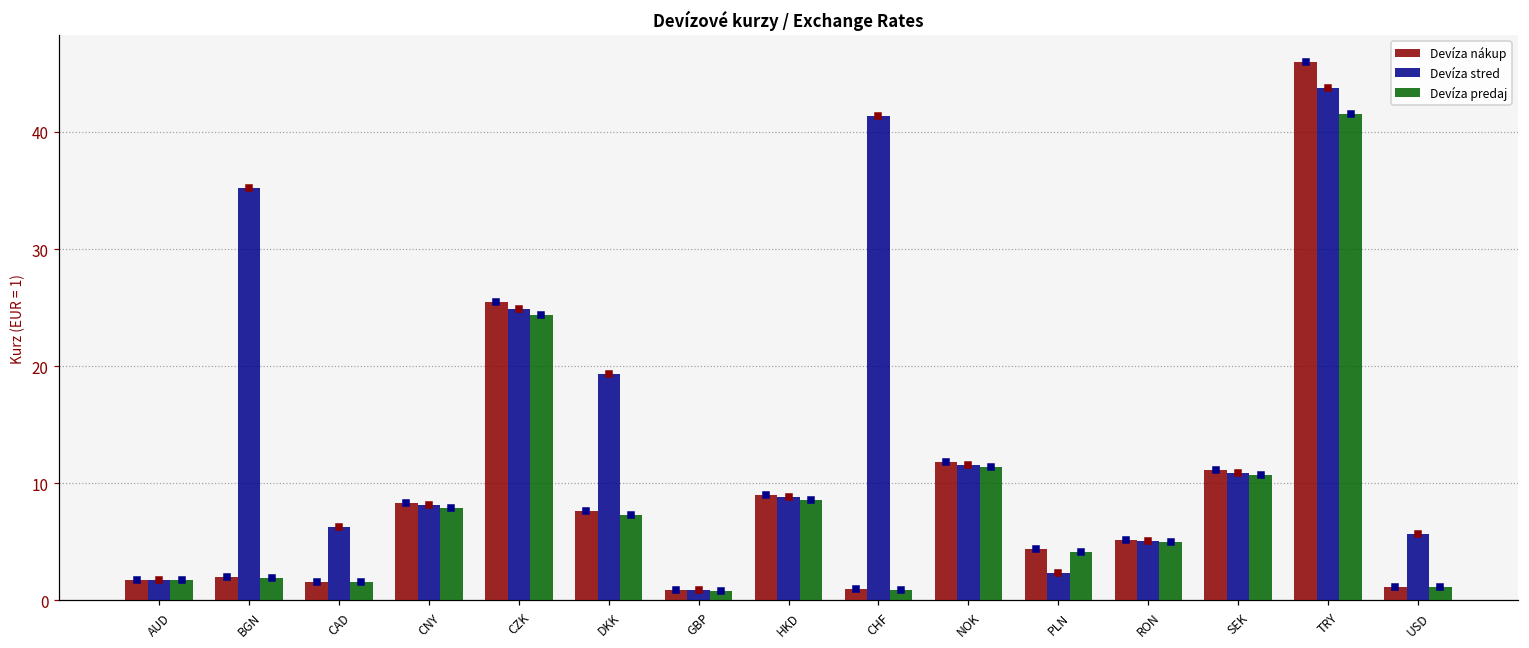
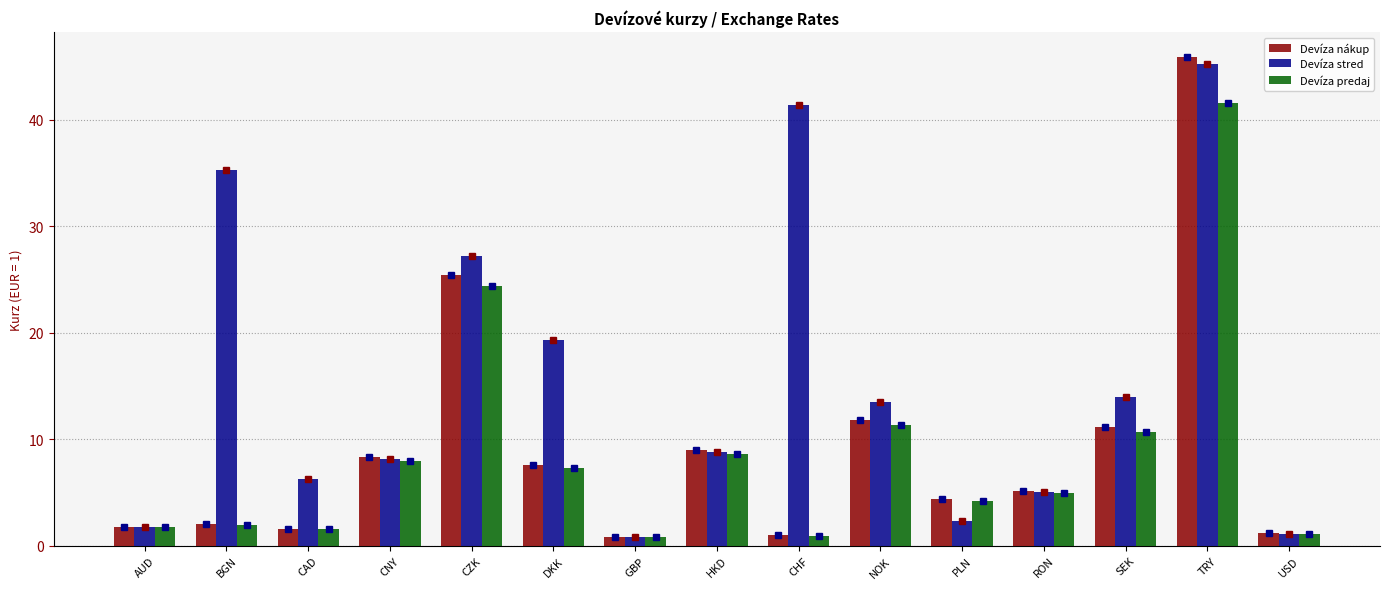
  {
    "Devíza nákup": {
      "AUD": 1.8,
      "BGN": 2.0,
      "CAD": 1.6,
      "CNY": 8.3,
      "CZK": 25.5,
      "DKK": 7.6,
      "GBP": 0.9,
      "HKD": 9.0,
      "CHF": 1.0,
      "NOK": 11.8,
      "PLN": 4.3,
      "RON": 5.1,
      "SEK": 11.1,
      "TRY": 45.9,
      "USD": 1.2
    },
    "Devíza stred": {
      "AUD": 1.7,
      "BGN": 35.2,
      "CAD": 6.3,
      "CNY": 8.1,
-     "CZK": 24.9,
+     "CZK": 27.2,
      "DKK": 19.4,
      "GBP": 0.8,
      "HKD": 8.8,
      "CHF": 41.4,
-     "NOK": 11.6,
+     "NOK": 13.5,
      "PLN": 2.3,
      "RON": 5.0,
-     "SEK": 10.9,
-     "TRY": 43.8,
-     "USD": 5.7
+     "SEK": 14.0,
+     "TRY": 45.3,
+     "USD": 1.1
    },
    "Devíza predaj": {
      "AUD": 1.7,
      "BGN": 1.9,
      "CAD": 1.5,
      "CNY": 7.9,
      "CZK": 24.3,
      "DKK": 7.3,
      "GBP": 0.8,
      "HKD": 8.6,
      "CHF": 0.9,
      "NOK": 11.4,
      "PLN": 4.2,
      "RON": 4.9,
      "SEK": 10.7,
      "TRY": 41.6,
      "USD": 1.1
    }
  }
